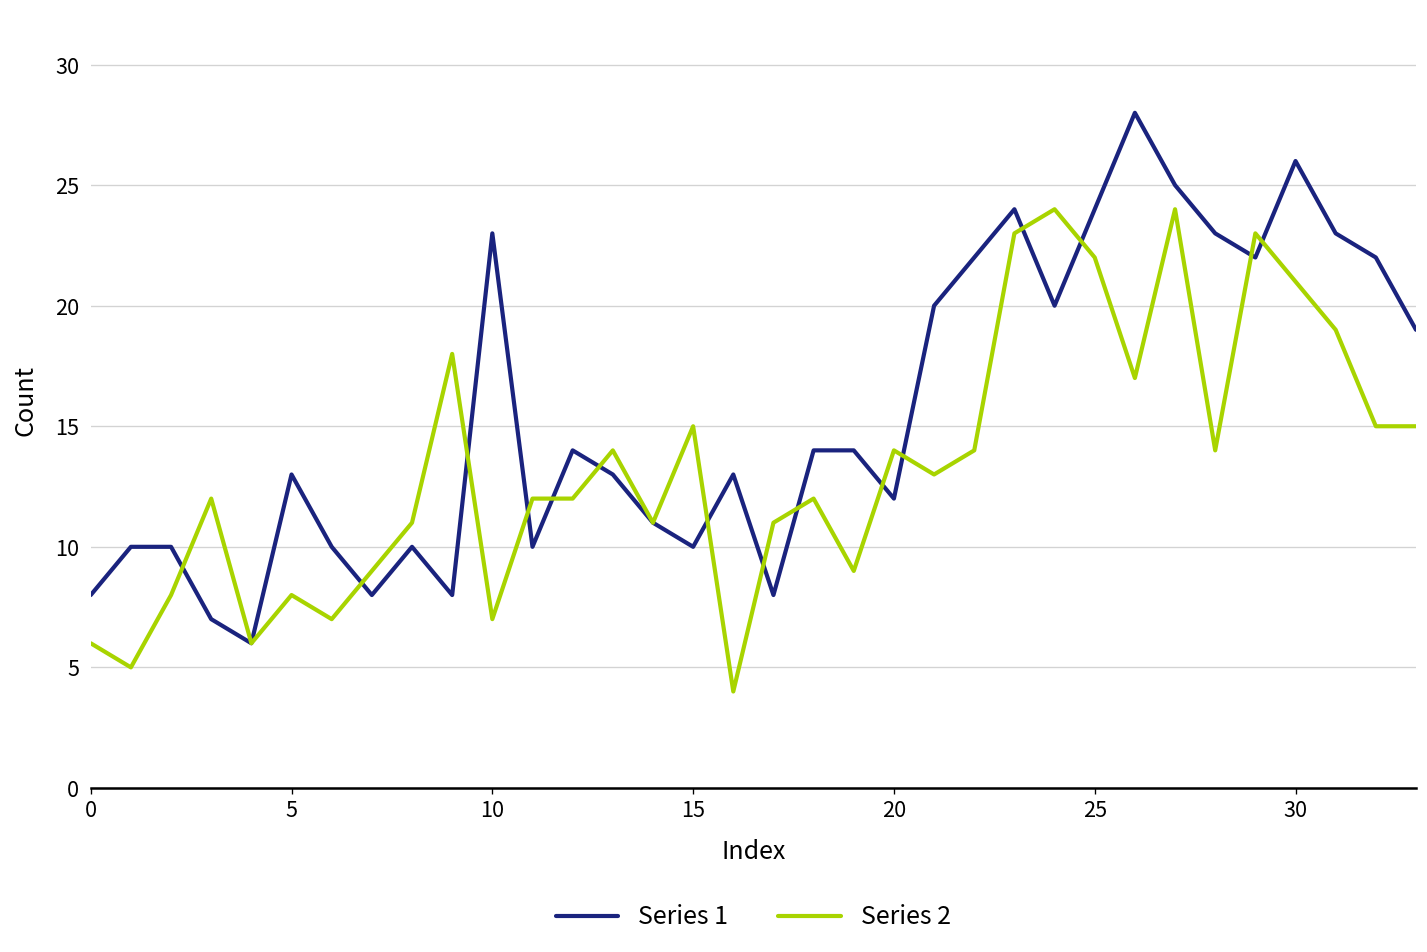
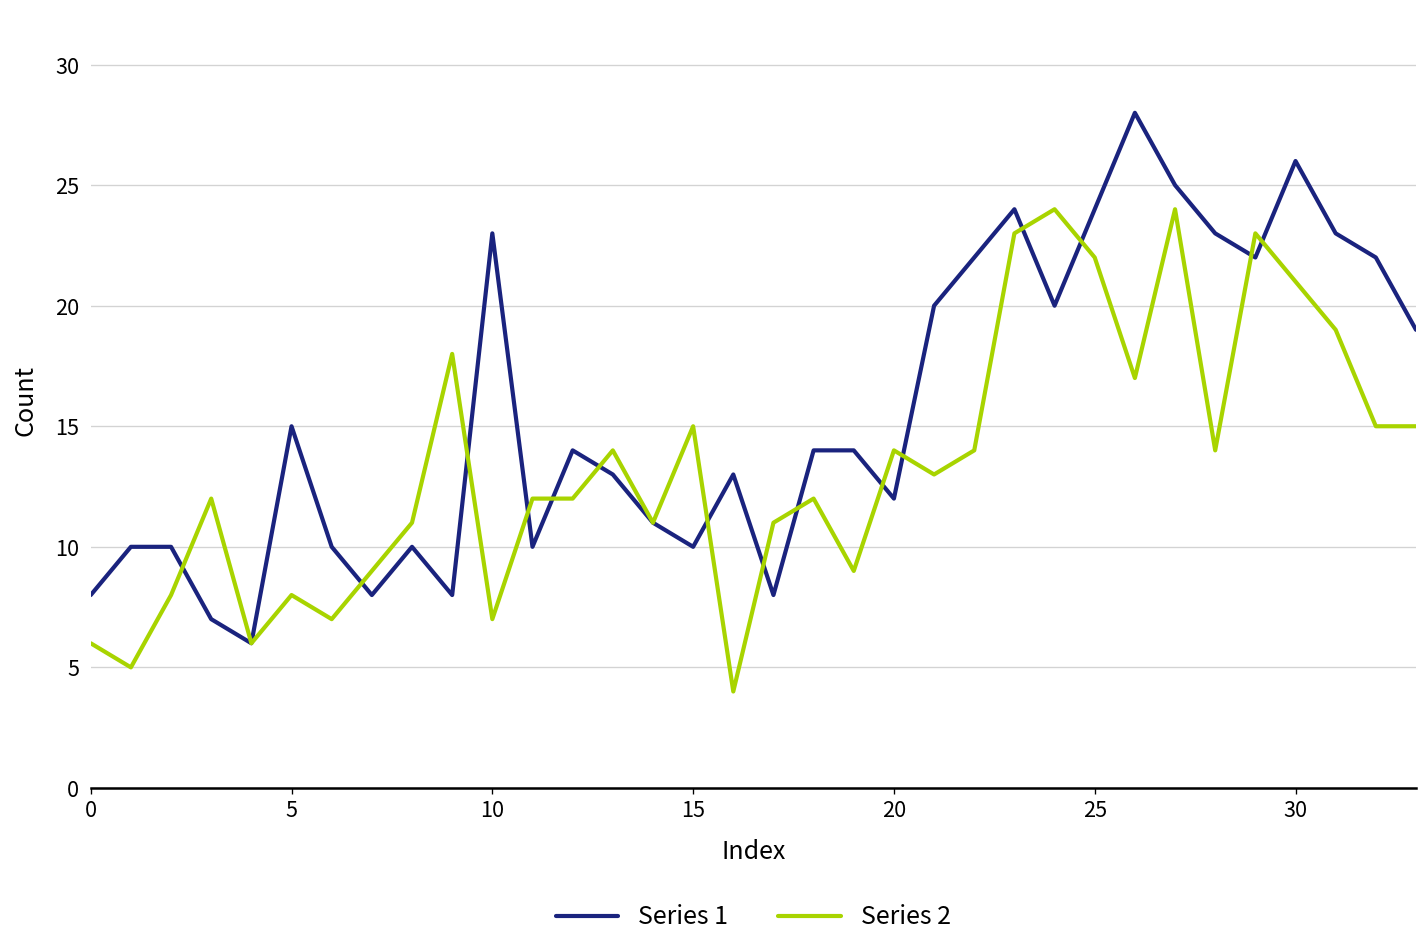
  {
    "Series 1": {
      "0": 8,
-     "5": 13,
+     "5": 15,
      "10": 23,
      "15": 10,
      "20": 12,
      "25": 24,
      "30": 26
    },
    "Series 2": {
      "0": 6,
      "5": 8,
      "10": 7,
      "15": 15,
      "20": 14,
      "25": 22,
      "30": 21
    }
  }
